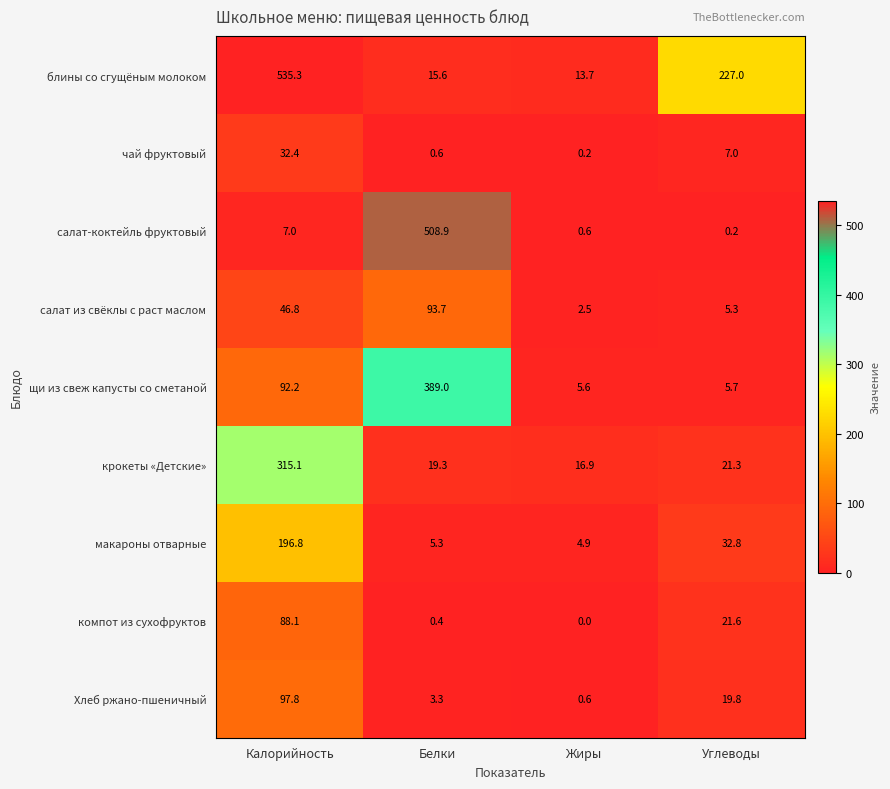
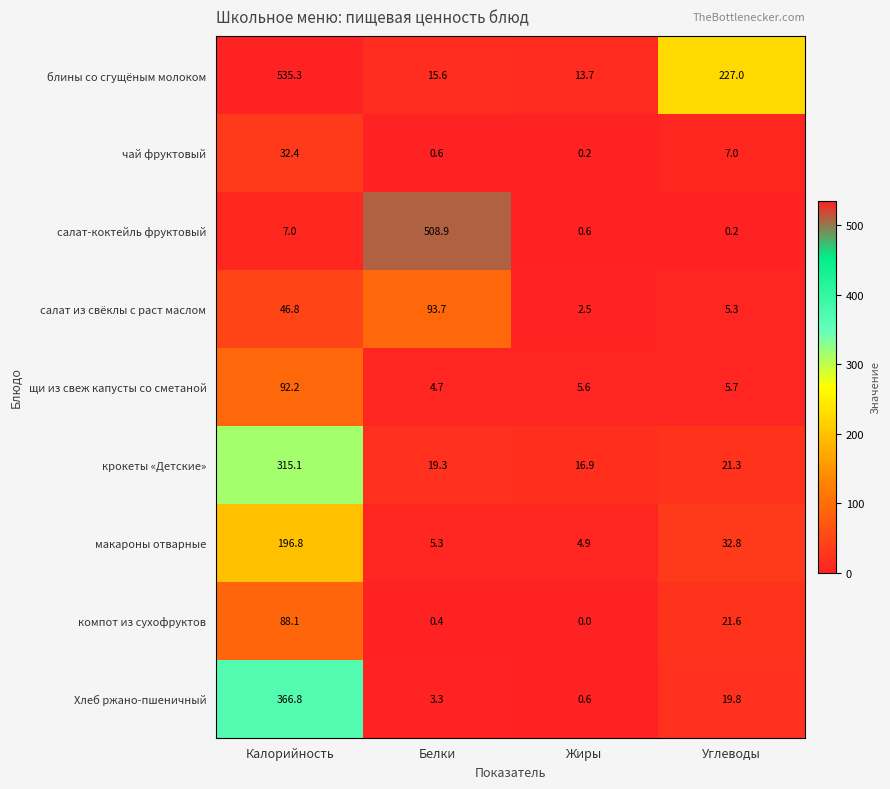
  {
    "блины со сгущёным молоком": {
      "Калорийность": 535.3,
      "Белки": 15.6,
      "Жиры": 13.7,
      "Углеводы": 227.0
    },
    "чай фруктовый": {
      "Калорийность": 32.4,
      "Белки": 0.6,
      "Жиры": 0.2,
      "Углеводы": 7.0
    },
    "салат-коктейль фруктовый": {
      "Калорийность": 7.0,
      "Белки": 508.9,
      "Жиры": 0.6,
      "Углеводы": 0.2
    },
    "салат из свёклы с раст маслом": {
      "Калорийность": 46.8,
      "Белки": 93.7,
      "Жиры": 2.5,
      "Углеводы": 5.3
    },
    "щи из свеж капусты со сметаной": {
      "Калорийность": 92.2,
-     "Белки": 389.0,
+     "Белки": 4.7,
      "Жиры": 5.6,
      "Углеводы": 5.7
    },
    "крокеты «Детские»": {
      "Калорийность": 315.1,
      "Белки": 19.3,
      "Жиры": 16.9,
      "Углеводы": 21.3
    },
    "макароны отварные": {
      "Калорийность": 196.8,
      "Белки": 5.3,
      "Жиры": 4.9,
      "Углеводы": 32.8
    },
    "компот из сухофруктов": {
      "Калорийность": 88.1,
      "Белки": 0.4,
      "Жиры": 0.0,
      "Углеводы": 21.6
    },
    "Хлеб ржано-пшеничный": {
-     "Калорийность": 97.8,
+     "Калорийность": 366.8,
      "Белки": 3.3,
      "Жиры": 0.6,
      "Углеводы": 19.8
    }
  }
